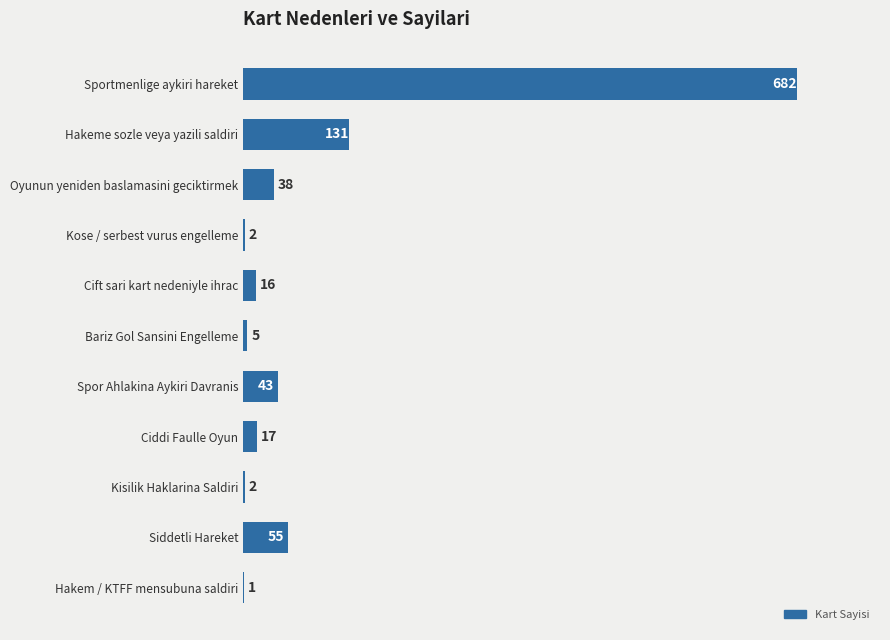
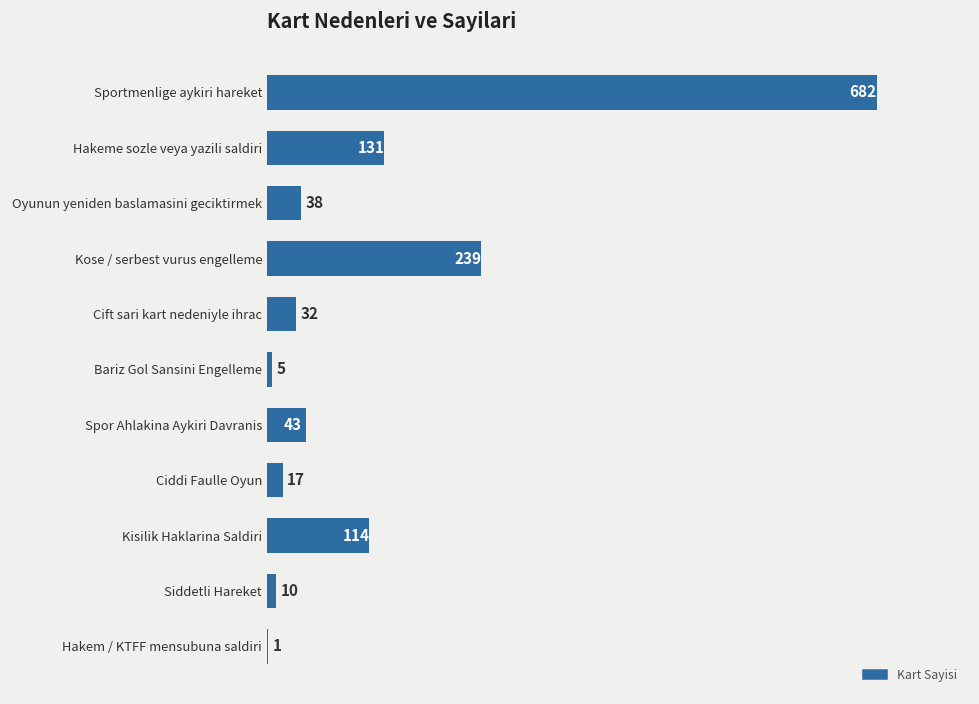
  {
    "Sportmenlige aykiri hareket": 682,
    "Hakeme sozle veya yazili saldiri": 131,
    "Oyunun yeniden baslamasini geciktirmek": 38,
-   "Kose / serbest vurus engelleme": 2,
-   "Cift sari kart nedeniyle ihrac": 16,
+   "Kose / serbest vurus engelleme": 239,
+   "Cift sari kart nedeniyle ihrac": 32,
    "Bariz Gol Sansini Engelleme": 5,
    "Spor Ahlakina Aykiri Davranis": 43,
    "Ciddi Faulle Oyun": 17,
-   "Kisilik Haklarina Saldiri": 2,
-   "Siddetli Hareket": 55,
+   "Kisilik Haklarina Saldiri": 114,
+   "Siddetli Hareket": 10,
    "Hakem / KTFF mensubuna saldiri": 1
  }
